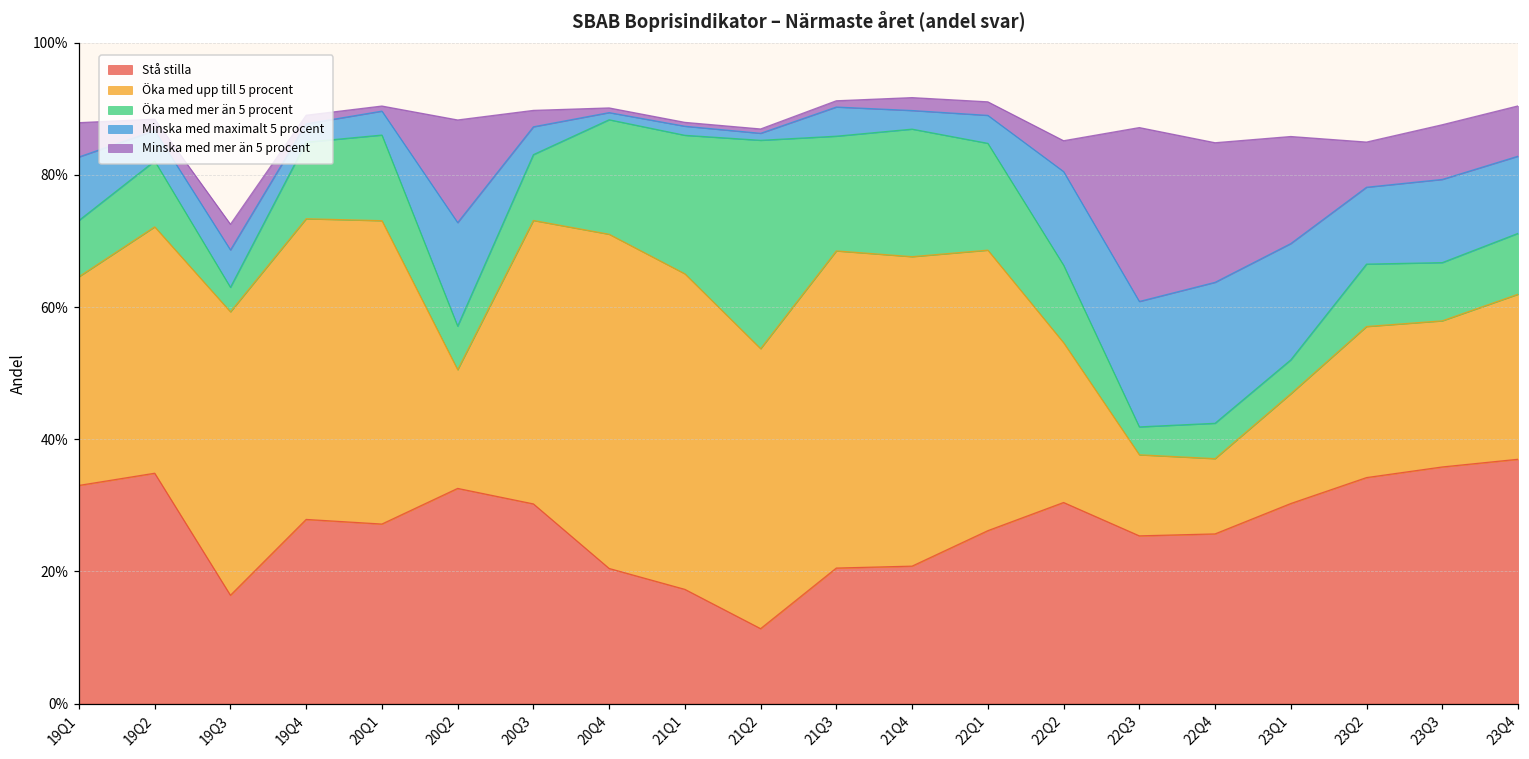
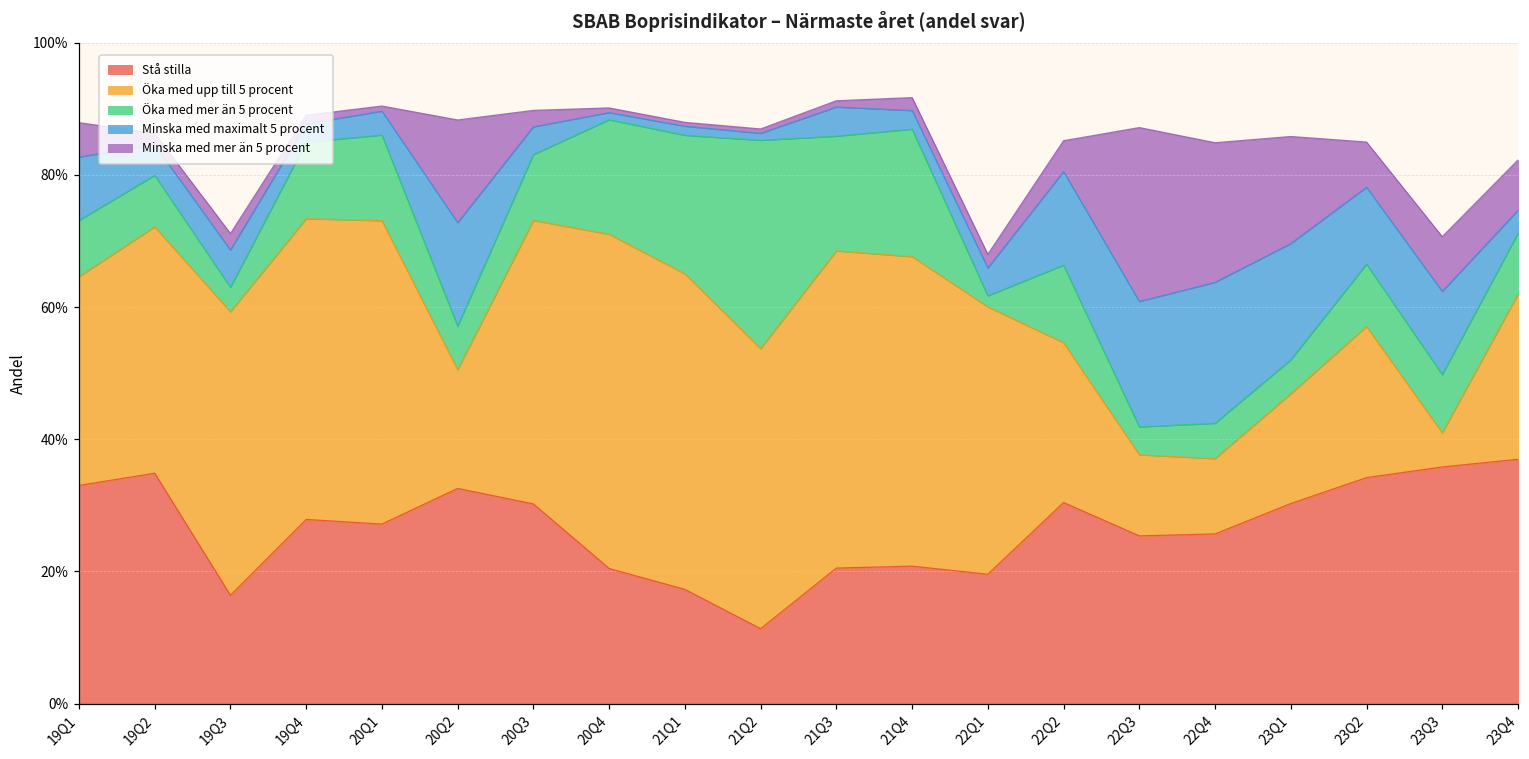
  {
    "Stå stilla": {
      "19Q1": "33%",
      "19Q2": "35%",
      "19Q3": "16%",
      "19Q4": "28%",
      "20Q1": "27%",
      "20Q2": "33%",
      "20Q3": "30%",
      "20Q4": "20%",
      "21Q1": "17%",
      "21Q2": "11%",
      "21Q3": "21%",
      "21Q4": "21%",
-     "22Q1": "26%",
+     "22Q1": "20%",
      "22Q2": "30%",
      "22Q3": "25%",
      "22Q4": "26%",
      "23Q1": "30%",
      "23Q2": "34%",
      "23Q3": "36%",
      "23Q4": "37%"
    },
    "Öka med upp till 5 procent": {
      "19Q1": "32%",
      "19Q2": "37%",
      "19Q3": "43%",
      "19Q4": "45%",
      "20Q1": "46%",
      "20Q2": "18%",
      "20Q3": "43%",
      "20Q4": "51%",
      "21Q1": "48%",
      "21Q2": "42%",
      "21Q3": "48%",
      "21Q4": "47%",
-     "22Q1": "42%",
+     "22Q1": "40%",
      "22Q2": "24%",
      "22Q3": "12%",
      "22Q4": "11%",
      "23Q1": "17%",
      "23Q2": "23%",
-     "23Q3": "22%",
+     "23Q3": "5%",
      "23Q4": "25%"
    },
    "Öka med mer än 5 procent": {
      "19Q1": "9%",
-     "19Q2": "10%",
+     "19Q2": "8%",
      "19Q3": "4%",
      "20Q1": "13%",
      "20Q2": "7%",
      "20Q3": "10%",
      "20Q4": "17%",
      "21Q1": "21%",
      "21Q2": "32%",
      "21Q3": "17%",
      "21Q4": "19%",
-     "22Q1": "16%",
+     "22Q1": "2%",
      "22Q2": "12%",
      "22Q3": "4%",
      "22Q4": "5%",
      "23Q1": "5%",
      "23Q2": "9%",
      "23Q3": "9%",
      "23Q4": "9%"
    },
    "Minska med maximalt 5 procent": {
      "19Q1": "10%",
      "19Q3": "6%",
      "20Q1": "4%",
      "20Q2": "16%",
      "20Q3": "4%",
      "20Q4": "1%",
      "21Q1": "1%",
      "21Q2": "1%",
      "21Q3": "4%",
      "21Q4": "3%",
      "22Q1": "4%",
      "22Q2": "14%",
      "22Q3": "19%",
      "22Q4": "21%",
      "23Q1": "18%",
      "23Q2": "12%",
      "23Q3": "13%",
-     "23Q4": "12%"
+     "23Q4": "3%"
    },
    "Minska med mer än 5 procent": {
      "19Q1": "5%",
-     "19Q3": "4%",
+     "19Q3": "2%",
      "20Q1": "1%",
      "20Q2": "16%",
      "20Q3": "2%",
      "20Q4": "1%",
      "21Q1": "1%",
      "21Q2": "1%",
      "21Q3": "1%",
      "21Q4": "2%",
      "22Q1": "2%",
      "22Q2": "5%",
      "22Q3": "26%",
      "22Q4": "21%",
      "23Q1": "16%",
      "23Q2": "7%",
      "23Q3": "8%",
      "23Q4": "8%"
    }
  }
